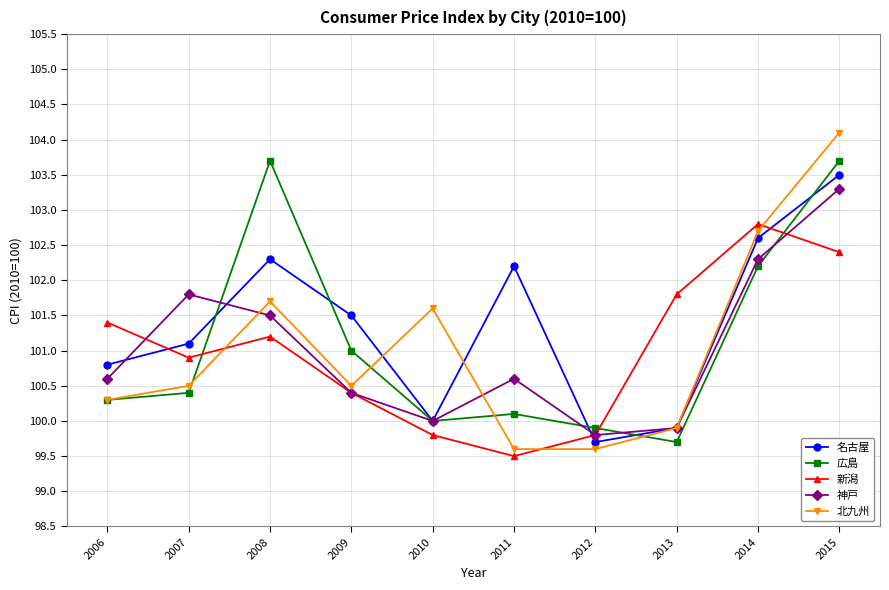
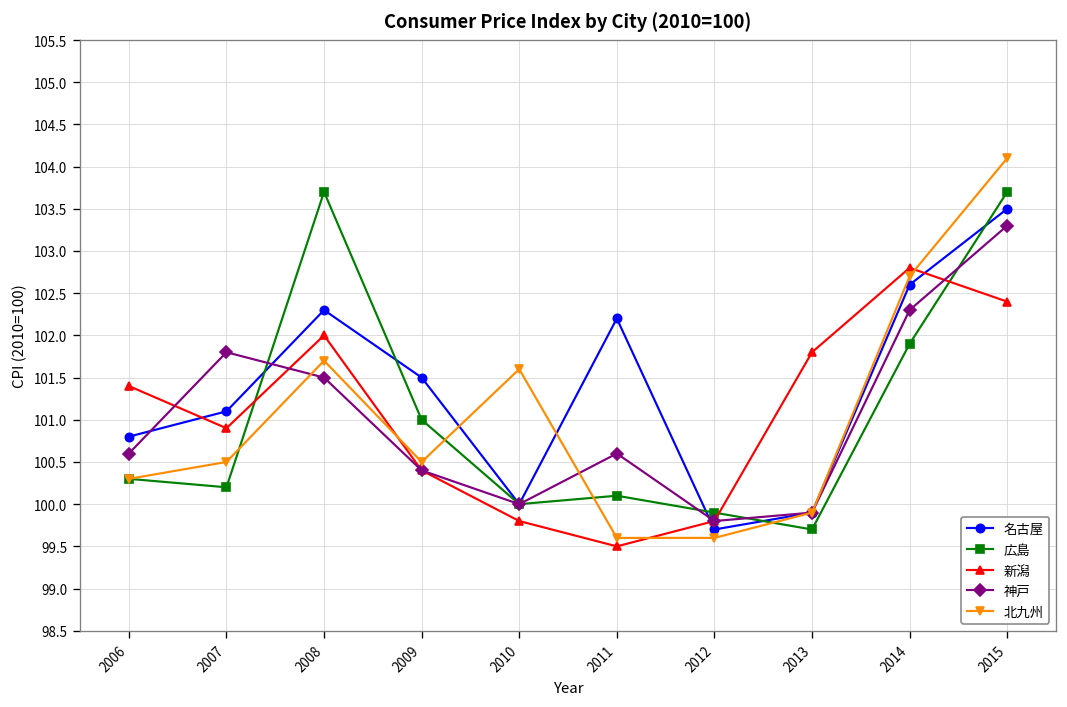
  {
    "名古屋": {
      "2006": 100.8,
      "2007": 101.1,
      "2008": 102.3,
      "2009": 101.5,
      "2011": 102.2,
      "2012": 99.7,
      "2014": 102.6,
      "2015": 103.5
    },
    "広島": {
-     "2007": 100.4,
+     "2007": 100.2,
      "2008": 103.7,
      "2009": 101.0,
      "2011": 100.1,
      "2012": 99.9,
      "2013": 99.7,
-     "2014": 102.2,
+     "2014": 101.9,
      "2015": 103.7
    },
    "新潟": {
      "2006": 101.4,
      "2007": 100.9,
-     "2008": 101.2,
+     "2008": 102.0,
      "2010": 99.8,
      "2011": 99.5,
      "2013": 101.8,
      "2014": 102.8,
      "2015": 102.4
    },
    "神戸": {
      "2006": 100.6,
      "2007": 101.8,
      "2008": 101.5,
      "2011": 100.6,
      "2014": 102.3,
      "2015": 103.3
    },
    "北九州": {
      "2007": 100.5,
      "2008": 101.7,
      "2009": 100.5,
      "2010": 101.6,
      "2011": 99.6,
      "2012": 99.6,
      "2014": 102.7,
      "2015": 104.1
    }
  }
